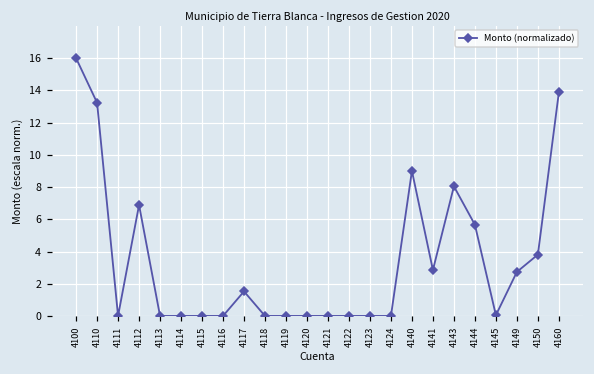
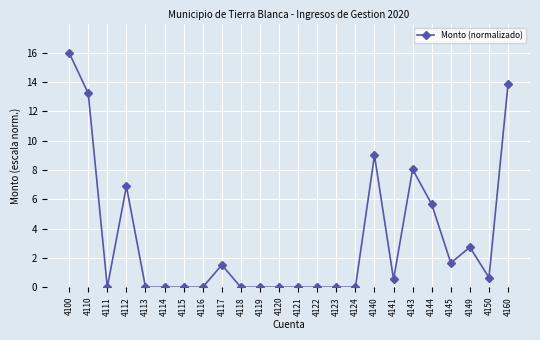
  {
    "4100": 16.0,
    "4110": 13.2,
    "4111": 0.0,
    "4112": 6.9,
    "4113": 0.0,
    "4114": 0.0,
    "4115": 0.0,
    "4116": 0.0,
    "4117": 1.5,
    "4118": 0.0,
    "4119": 0.0,
    "4120": 0.0,
    "4121": 0.0,
    "4122": 0.0,
    "4123": 0.0,
    "4124": 0.0,
    "4140": 9.0,
-   "4141": 2.9,
+   "4141": 0.5,
    "4143": 8.0,
    "4144": 5.7,
-   "4145": 0.0,
+   "4145": 1.7,
    "4149": 2.7,
-   "4150": 3.8,
+   "4150": 0.7,
    "4160": 13.9
  }
